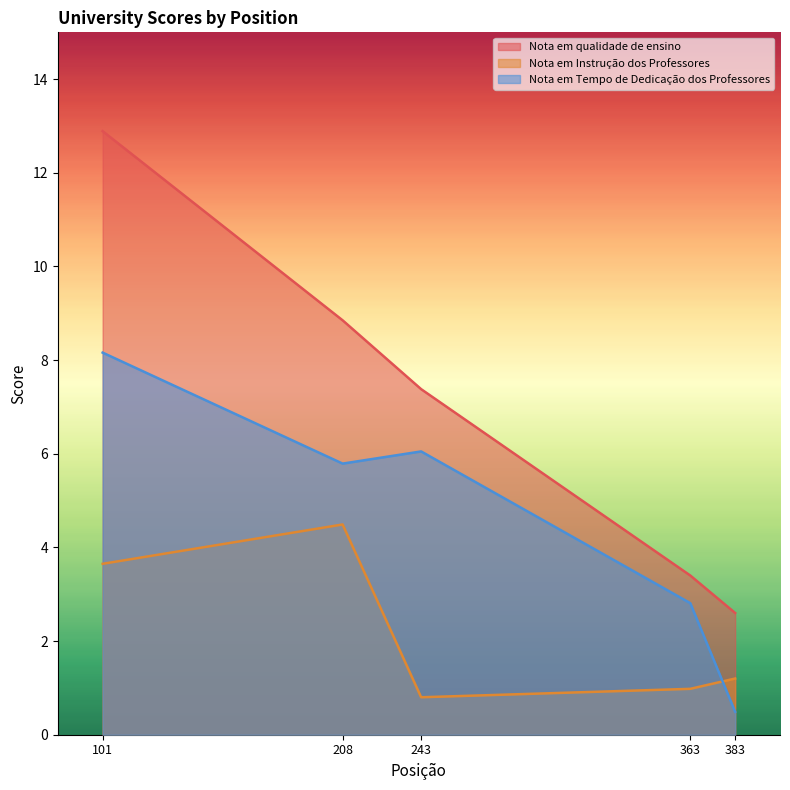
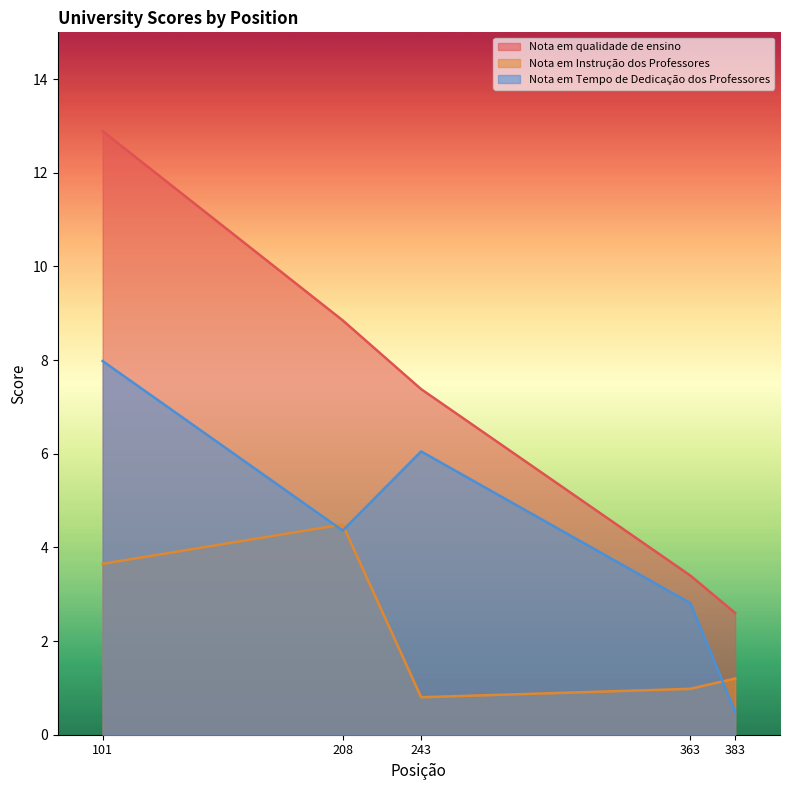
  {
    "Nota em Tempo de Dedicação dos Professores": {
-     "101": 8.2,
-     "208": 5.8,
+     "101": 8.0,
+     "208": 4.4,
      "243": 6.1,
      "363": 2.8,
      "383": 0.5
    }
  }
